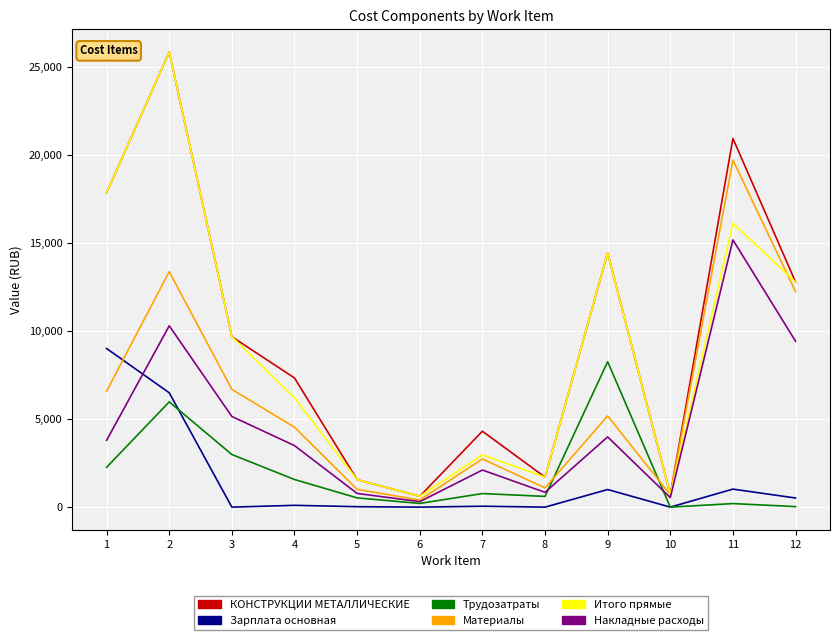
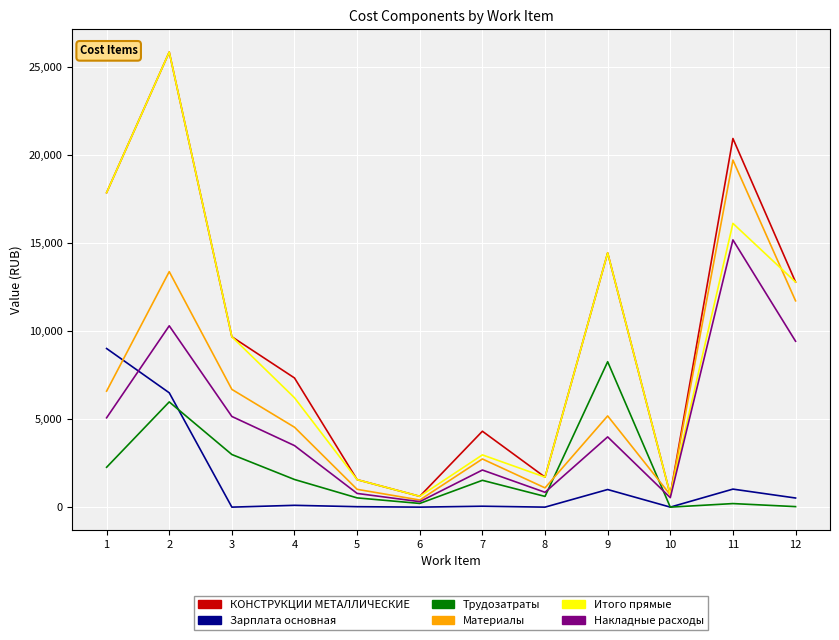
  {
    "КОНСТРУКЦИИ МЕТАЛЛИЧЕСКИЕ": {
      "4": "7,300",
      "7": "4,300",
      "11": "20,900"
    },
    "Зарплата основная": {
      "1": "9,000",
      "2": "6,500",
      "3": "0",
      "4": "100",
      "5": "0",
      "6": "0",
      "7": "100",
      "8": "0",
      "9": "1,000",
      "11": "1,000",
      "12": "500"
    },
    "Трудозатраты": {
      "1": "2,300",
      "2": "6,000",
      "3": "3,000",
      "4": "1,600",
      "5": "500",
-     "7": "800",
+     "7": "1,500",
      "8": "600",
      "9": "8,300",
      "11": "200",
      "12": "0"
    },
    "Материалы": {
      "1": "6,600",
      "2": "13,400",
      "3": "6,700",
      "4": "4,500",
      "5": "1,000",
      "7": "2,700",
      "8": "1,100",
      "9": "5,200",
      "11": "19,700",
-     "12": "12,200"
+     "12": "11,700"
    },
    "Итого прямые": {
      "4": "6,200",
      "7": "3,000",
      "11": "16,100"
    },
    "Накладные расходы": {
-     "1": "3,800",
+     "1": "5,100",
      "2": "10,300",
      "3": "5,100",
      "4": "3,500",
      "5": "800",
      "7": "2,100",
      "8": "800",
      "9": "4,000",
      "10": "500",
      "11": "15,200",
      "12": "9,400"
    }
  }
